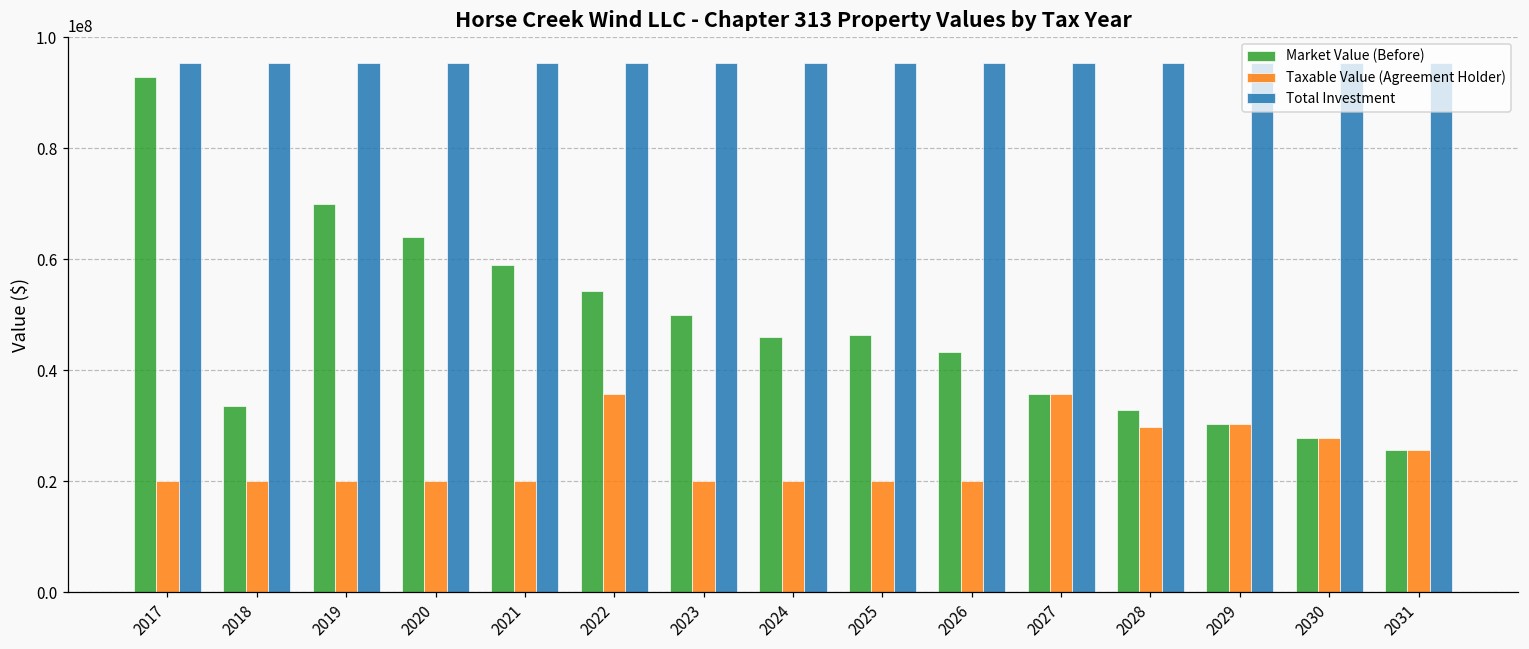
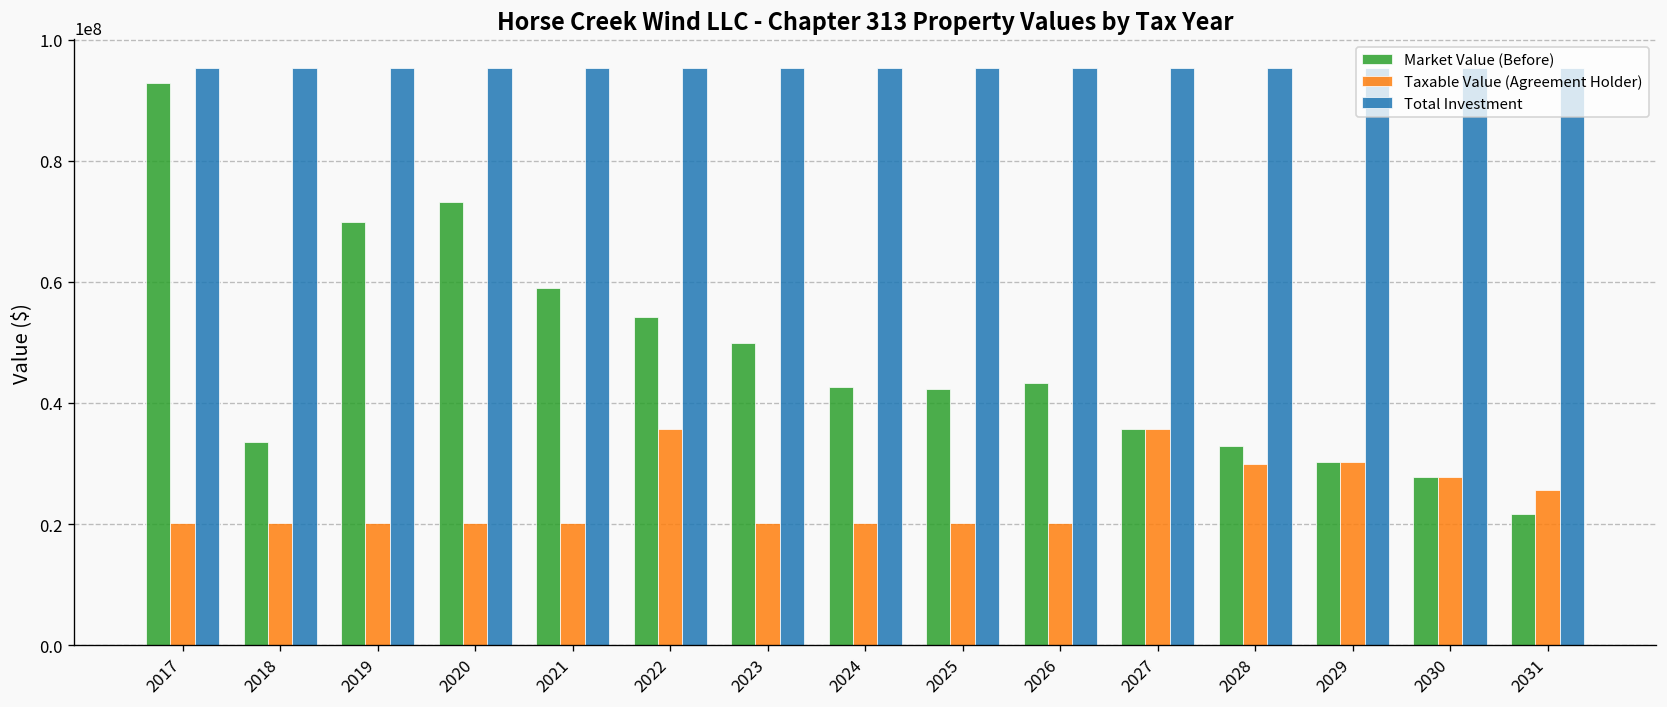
  {
    "Market Value (Before)": {
      "2017": 93000000,
      "2018": 34000000,
      "2019": 70000000,
-     "2020": 64000000,
+     "2020": 73000000,
      "2021": 59000000,
      "2022": 54000000,
      "2023": 50000000,
-     "2024": 46000000,
-     "2025": 46000000,
+     "2024": 43000000,
+     "2025": 42000000,
      "2026": 43000000,
      "2027": 36000000,
      "2028": 33000000,
      "2029": 30000000,
      "2030": 28000000,
-     "2031": 26000000
+     "2031": 22000000
    },
    "Taxable Value (Agreement Holder)": {
      "2017": 20000000,
      "2018": 20000000,
      "2019": 20000000,
      "2020": 20000000,
      "2021": 20000000,
      "2022": 36000000,
      "2023": 20000000,
      "2024": 20000000,
      "2025": 20000000,
      "2026": 20000000,
      "2027": 36000000,
      "2028": 30000000,
      "2029": 30000000,
      "2030": 28000000,
      "2031": 26000000
    },
    "Total Investment": {
      "2017": 95000000,
      "2018": 95000000,
      "2019": 95000000,
      "2020": 95000000,
      "2021": 95000000,
      "2022": 95000000,
      "2023": 95000000,
      "2024": 95000000,
      "2025": 95000000,
      "2026": 95000000,
      "2027": 95000000,
      "2028": 95000000
    }
  }
